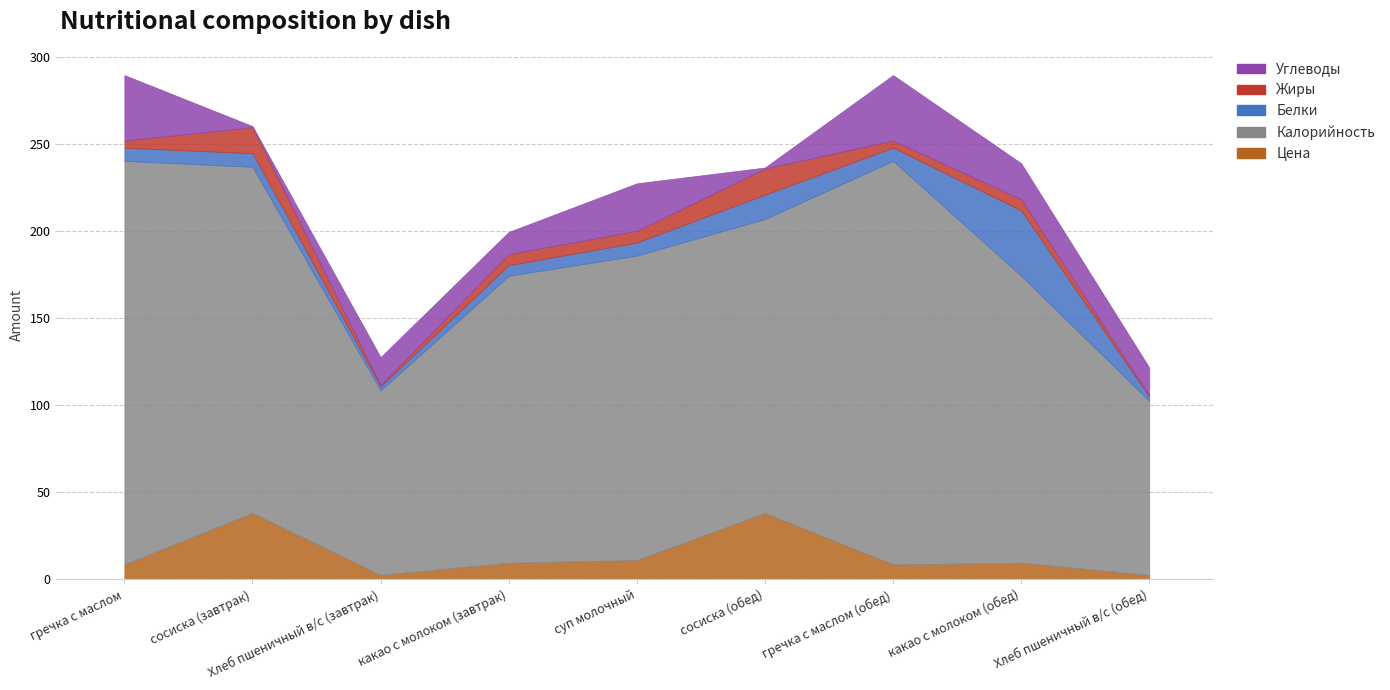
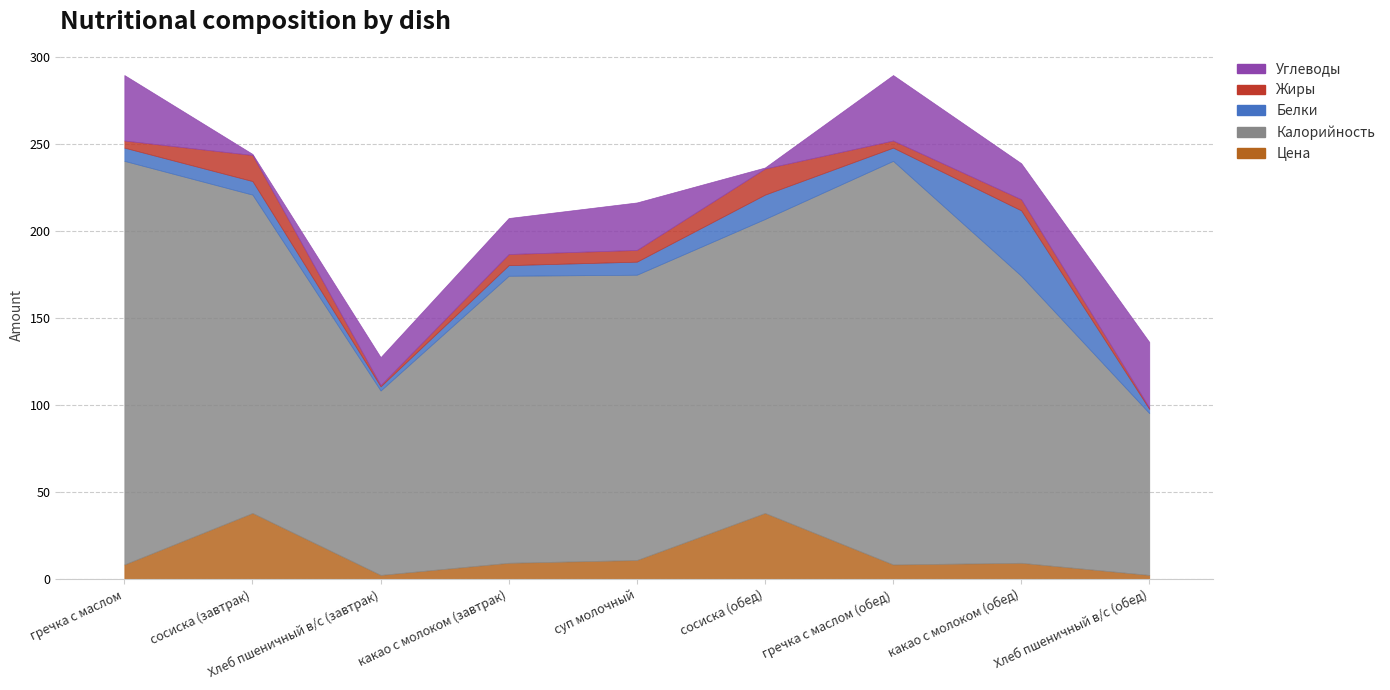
  {
    "Калорийность": {
      "гречка с маслом": 232,
-     "сосиска (завтрак)": 199,
+     "сосиска (завтрак)": 183,
      "Хлеб пшеничный в/с (завтрак)": 106,
      "какао с молоком (завтрак)": 165,
-     "суп молочный": 175,
+     "суп молочный": 164,
      "сосиска (обед)": 169,
      "гречка с маслом (обед)": 232,
      "какао с молоком (обед)": 165,
-     "Хлеб пшеничный в/с (обед)": 100
+     "Хлеб пшеничный в/с (обед)": 93
    },
    "Белки": {
      "гречка с маслом": 8,
      "сосиска (завтрак)": 8,
      "какао с молоком (завтрак)": 6,
      "суп молочный": 8,
      "сосиска (обед)": 14,
      "гречка с маслом (обед)": 8,
      "какао с молоком (обед)": 38
    },
    "Углеводы": {
      "гречка с маслом": 38,
      "Хлеб пшеничный в/с (завтрак)": 16,
-     "какао с молоком (завтрак)": 13,
+     "какао с молоком (завтрак)": 21,
      "суп молочный": 27,
      "гречка с маслом (обед)": 38,
      "какао с молоком (обед)": 21,
-     "Хлеб пшеничный в/с (обед)": 16
+     "Хлеб пшеничный в/с (обед)": 38
    }
  }
